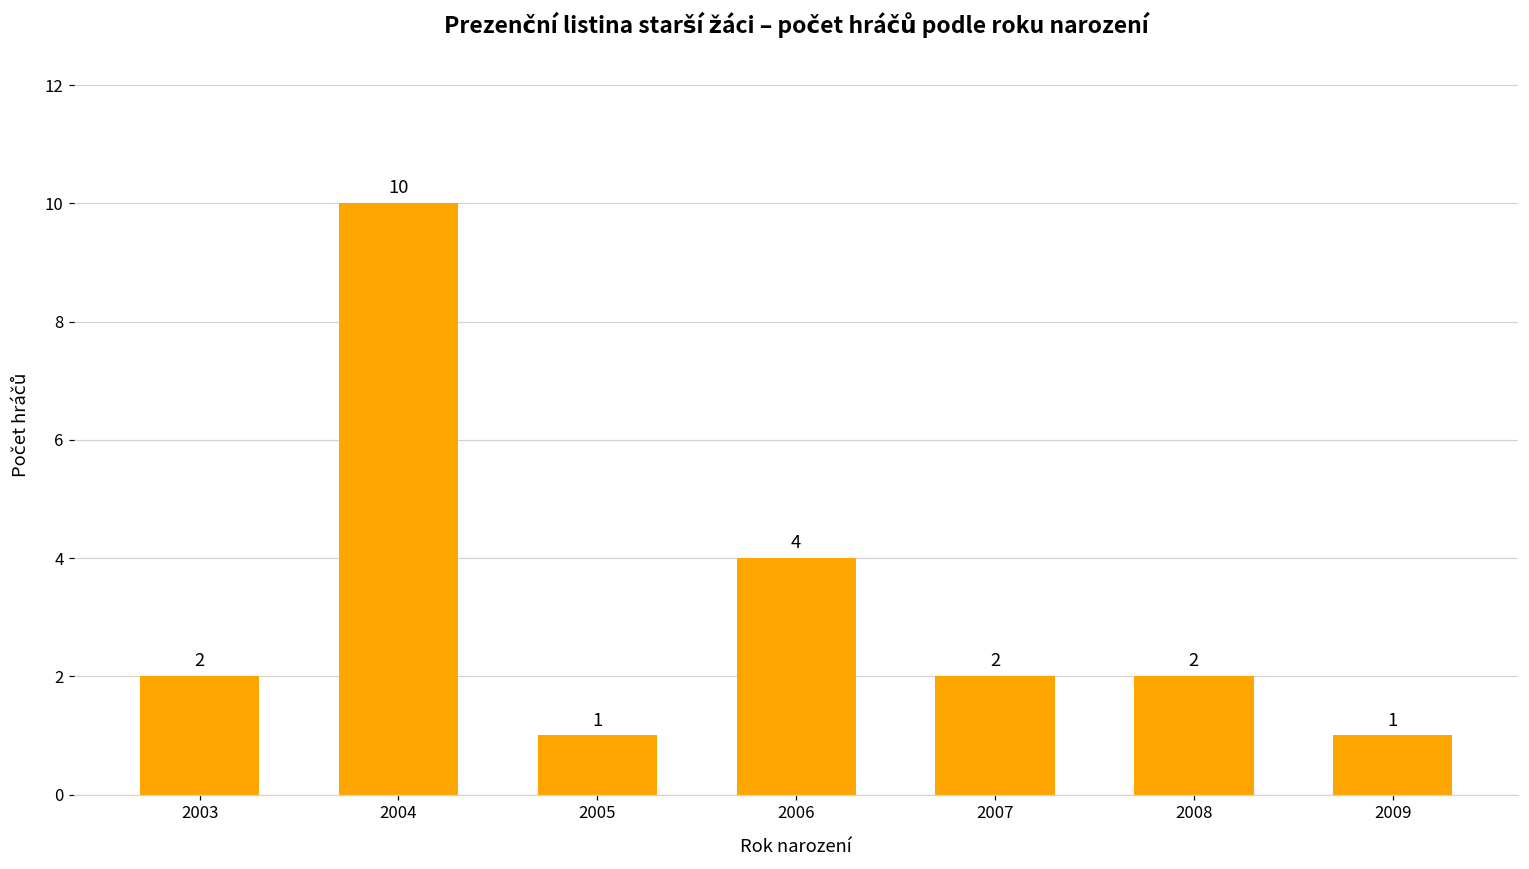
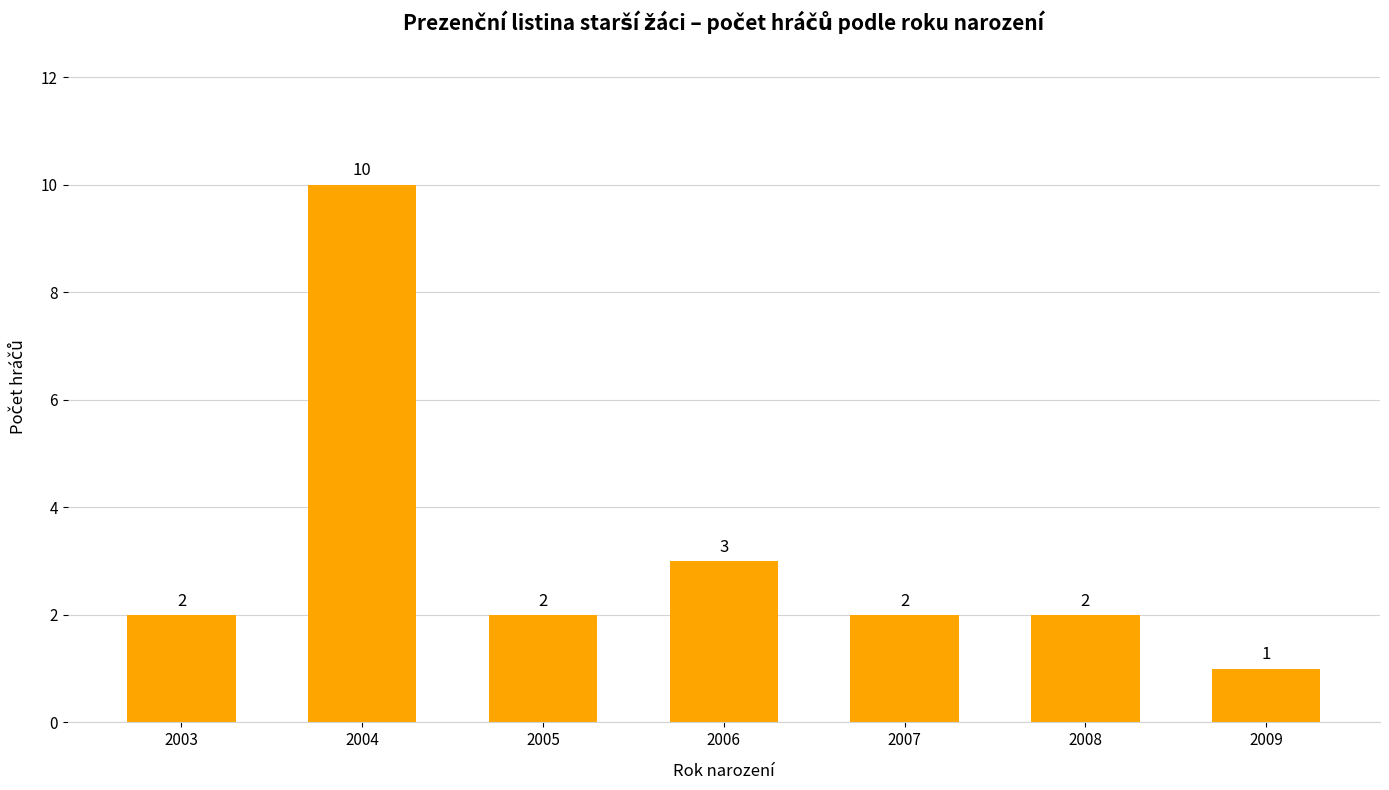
  {
    "2003": 2,
    "2004": 10,
-   "2005": 1,
-   "2006": 4,
+   "2005": 2,
+   "2006": 3,
    "2007": 2,
    "2008": 2,
    "2009": 1
  }
